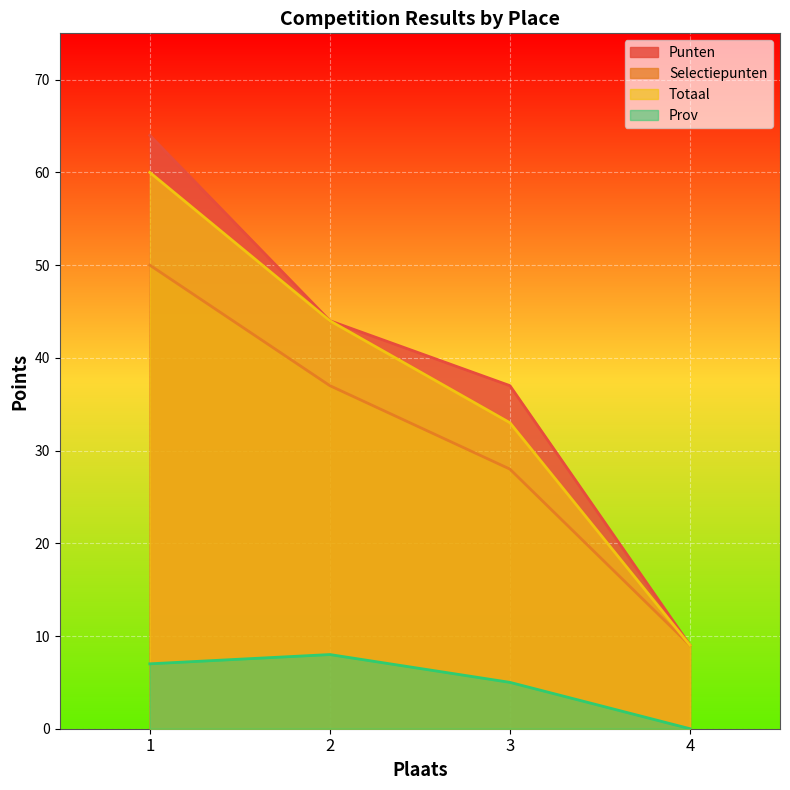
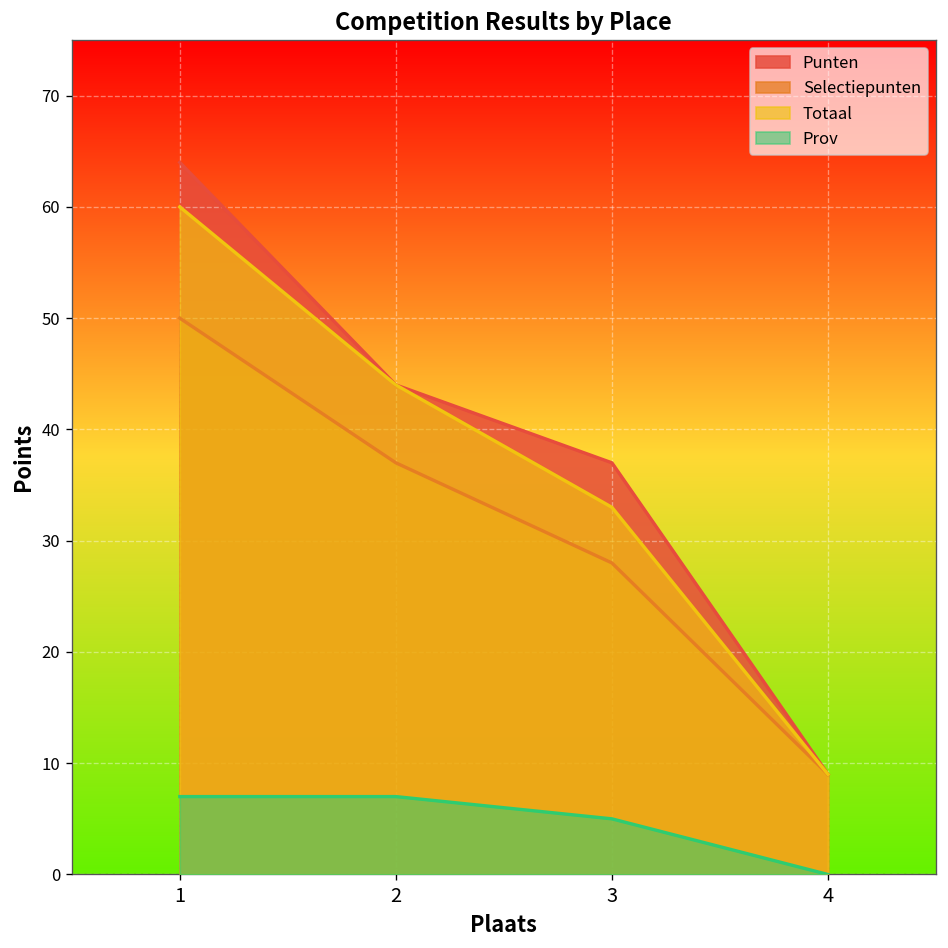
  {
    "Prov": {
      "1": 7,
-     "2": 8,
+     "2": 7,
      "3": 5,
      "4": 0
    }
  }
